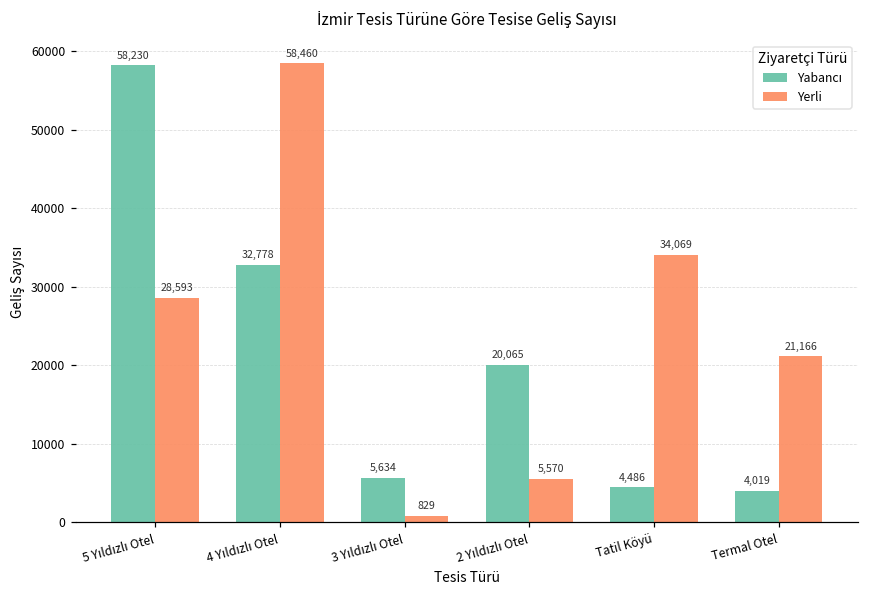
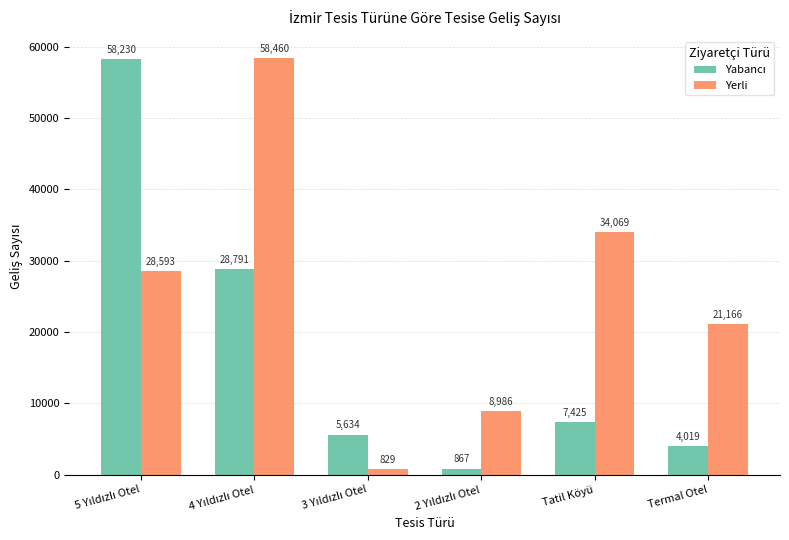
  {
    "Yabancı": {
      "5 Yıldızlı Otel": "58,230",
-     "4 Yıldızlı Otel": "32,778",
+     "4 Yıldızlı Otel": "28,791",
      "3 Yıldızlı Otel": "5,634",
-     "2 Yıldızlı Otel": "20,065",
-     "Tatil Köyü": "4,486",
+     "2 Yıldızlı Otel": "867",
+     "Tatil Köyü": "7,425",
      "Termal Otel": "4,019"
    },
    "Yerli": {
      "5 Yıldızlı Otel": "28,593",
      "4 Yıldızlı Otel": "58,460",
      "3 Yıldızlı Otel": "829",
-     "2 Yıldızlı Otel": "5,570",
+     "2 Yıldızlı Otel": "8,986",
      "Tatil Köyü": "34,069",
      "Termal Otel": "21,166"
    }
  }
